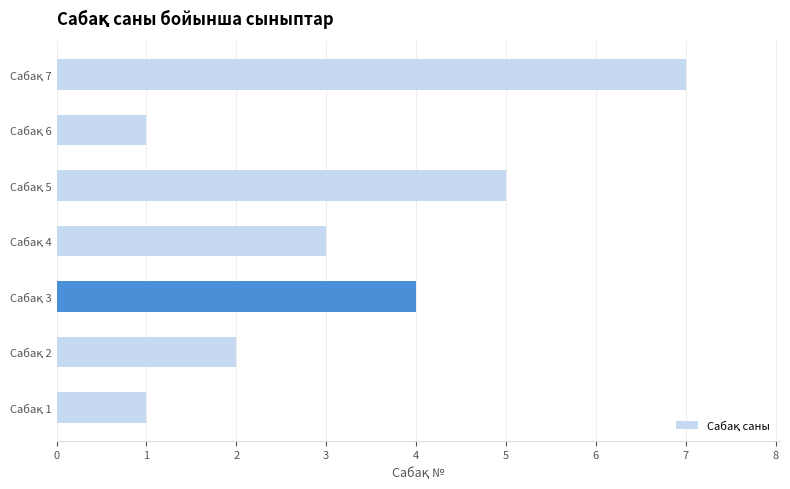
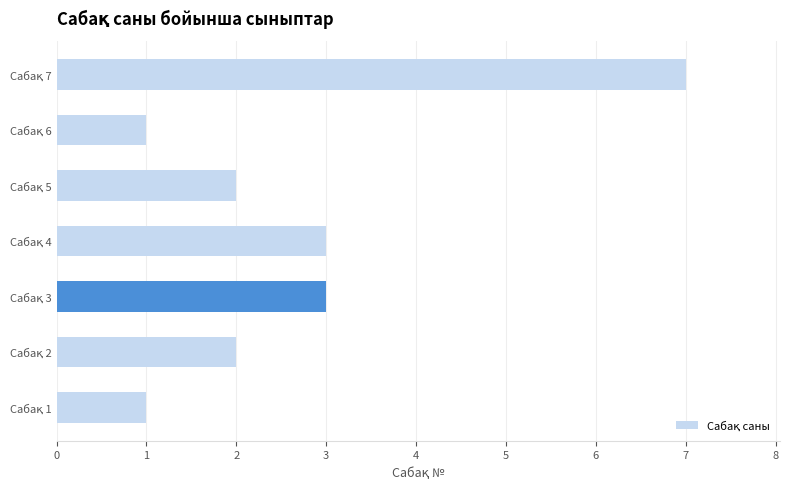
  {
    "Сабақ 7": 7,
    "Сабақ 6": 1,
-   "Сабақ 5": 5,
+   "Сабақ 5": 2,
    "Сабақ 4": 3,
-   "Сабақ 3": 4,
+   "Сабақ 3": 3,
    "Сабақ 2": 2,
    "Сабақ 1": 1
  }
